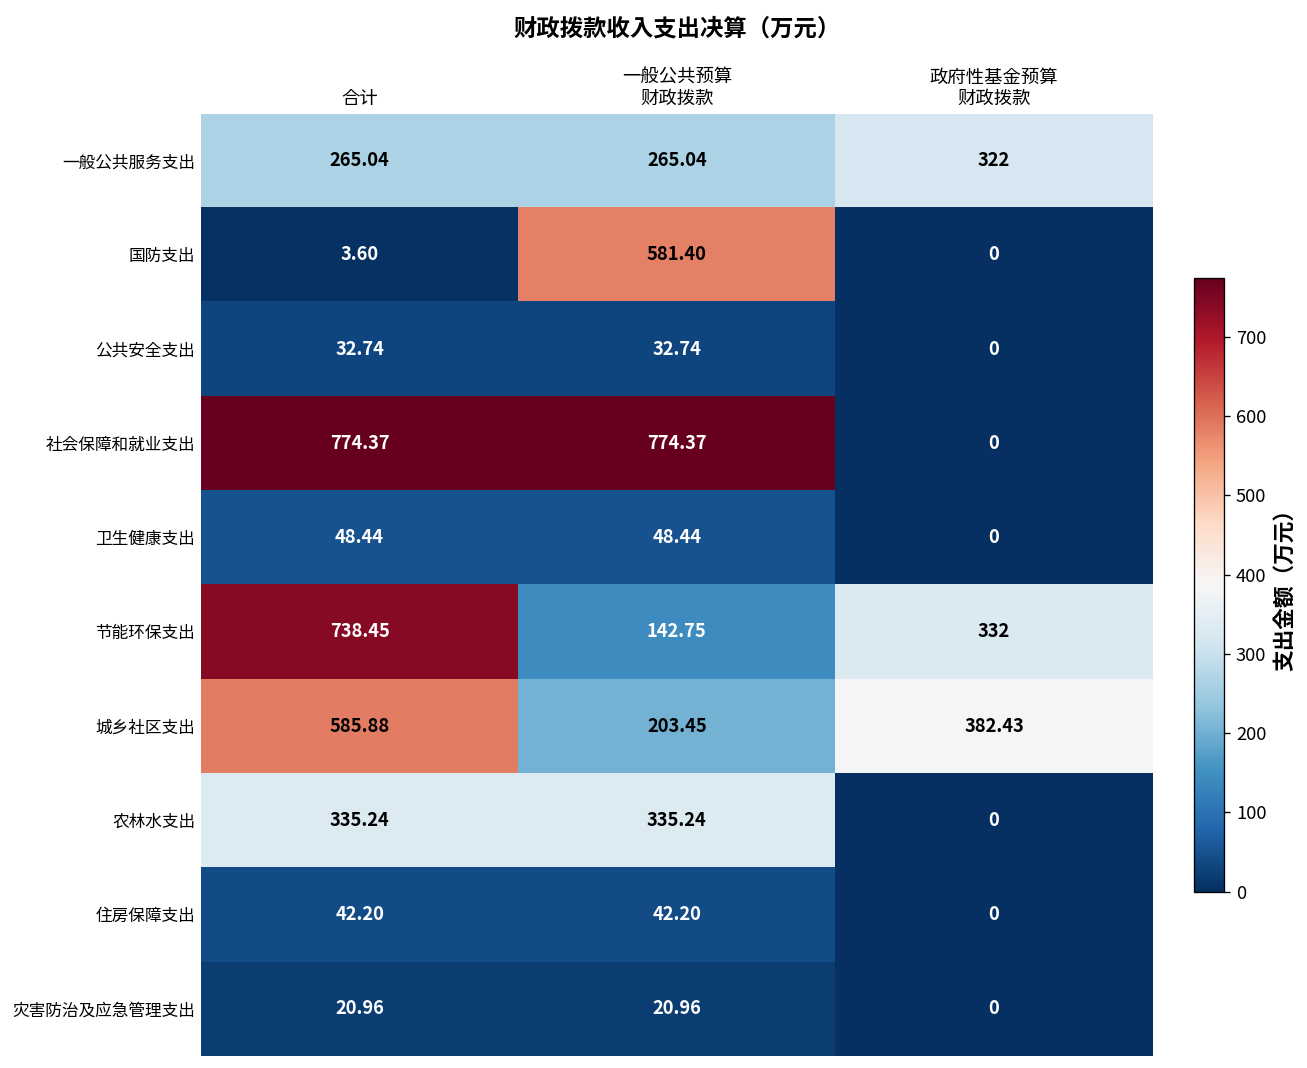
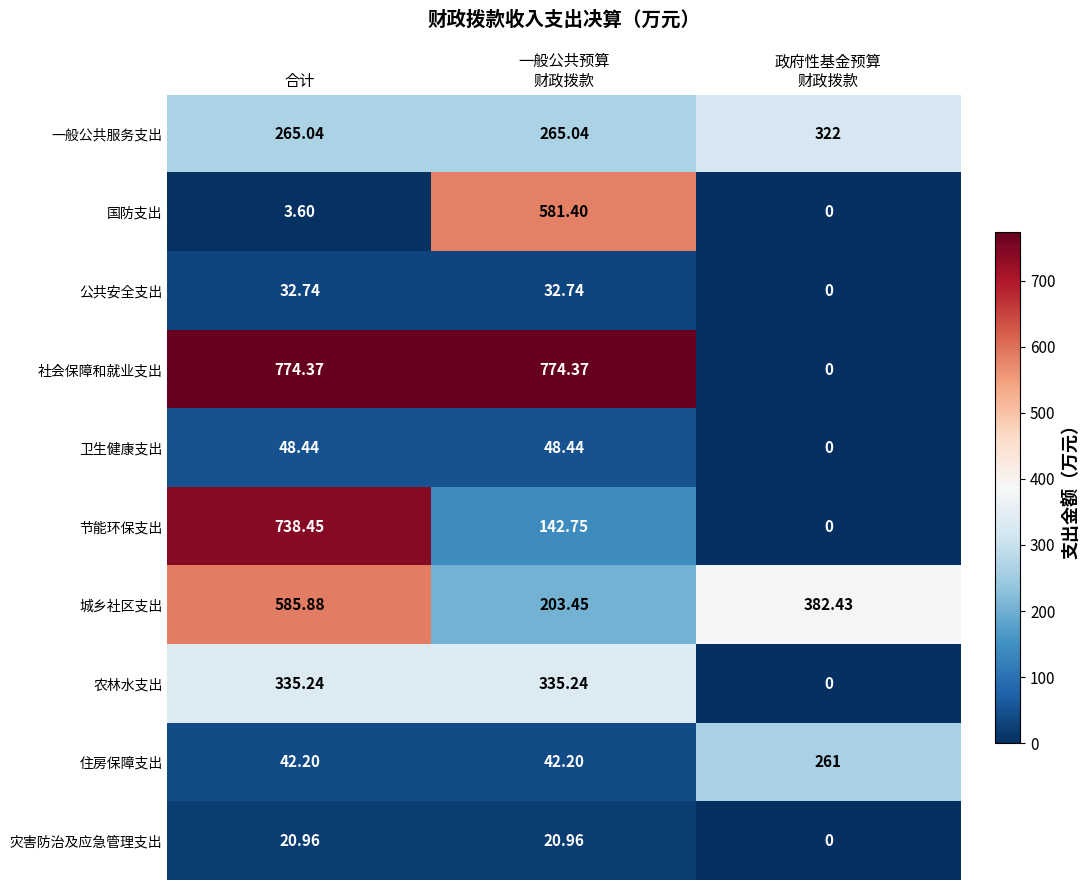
  {
    "一般公共服务支出": {
      "合计": 265.04,
      "一般公共预算 财政拨款": 265.04,
      "政府性基金预算 财政拨款": 322
    },
    "国防支出": {
      "合计": 3.60,
      "一般公共预算 财政拨款": 581.40,
      "政府性基金预算 财政拨款": 0
    },
    "公共安全支出": {
      "合计": 32.74,
      "一般公共预算 财政拨款": 32.74,
      "政府性基金预算 财政拨款": 0
    },
    "社会保障和就业支出": {
      "合计": 774.37,
      "一般公共预算 财政拨款": 774.37,
      "政府性基金预算 财政拨款": 0
    },
    "卫生健康支出": {
      "合计": 48.44,
      "一般公共预算 财政拨款": 48.44,
      "政府性基金预算 财政拨款": 0
    },
    "节能环保支出": {
      "合计": 738.45,
      "一般公共预算 财政拨款": 142.75,
-     "政府性基金预算 财政拨款": 332
+     "政府性基金预算 财政拨款": 0
    },
    "城乡社区支出": {
      "合计": 585.88,
      "一般公共预算 财政拨款": 203.45,
      "政府性基金预算 财政拨款": 382.43
    },
    "农林水支出": {
      "合计": 335.24,
      "一般公共预算 财政拨款": 335.24,
      "政府性基金预算 财政拨款": 0
    },
    "住房保障支出": {
      "合计": 42.20,
      "一般公共预算 财政拨款": 42.20,
-     "政府性基金预算 财政拨款": 0
+     "政府性基金预算 财政拨款": 261
    },
    "灾害防治及应急管理支出": {
      "合计": 20.96,
      "一般公共预算 财政拨款": 20.96,
      "政府性基金预算 财政拨款": 0
    }
  }
